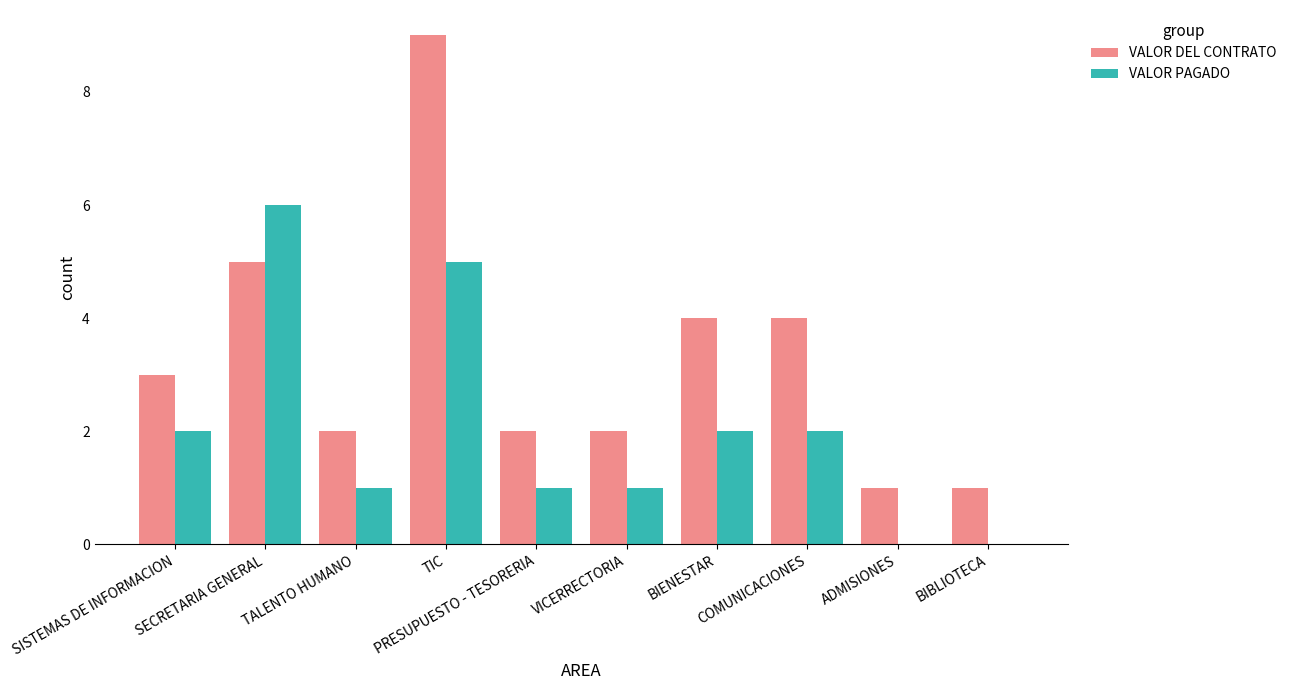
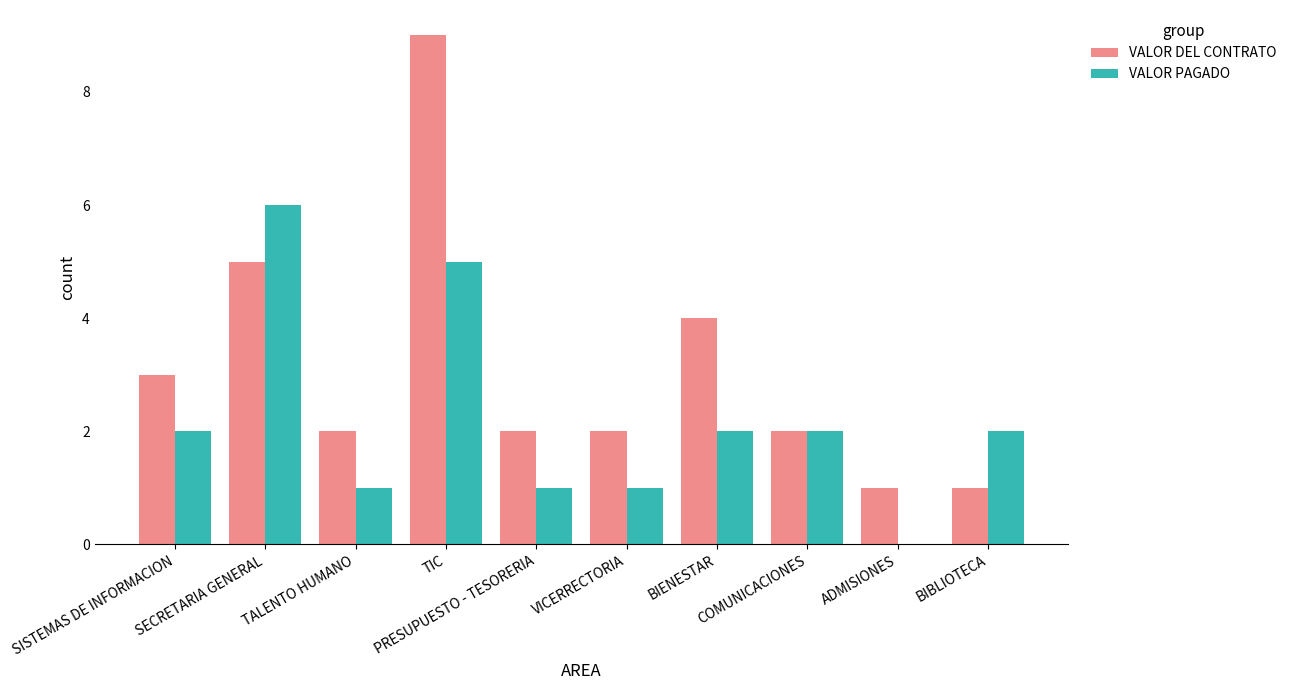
  {
    "VALOR DEL CONTRATO": {
      "SISTEMAS DE INFORMACION": 3,
      "SECRETARIA GENERAL": 5,
      "TALENTO HUMANO": 2,
      "TIC": 9,
      "PRESUPUESTO - TESORERIA": 2,
      "VICERRECTORIA": 2,
      "BIENESTAR": 4,
-     "COMUNICACIONES": 4,
+     "COMUNICACIONES": 2,
      "ADMISIONES": 1,
      "BIBLIOTECA": 1
    },
    "VALOR PAGADO": {
      "SISTEMAS DE INFORMACION": 2,
      "SECRETARIA GENERAL": 6,
      "TALENTO HUMANO": 1,
      "TIC": 5,
      "PRESUPUESTO - TESORERIA": 1,
      "VICERRECTORIA": 1,
      "BIENESTAR": 2,
      "COMUNICACIONES": 2,
      "ADMISIONES": 0,
-     "BIBLIOTECA": 0
+     "BIBLIOTECA": 2
    }
  }
